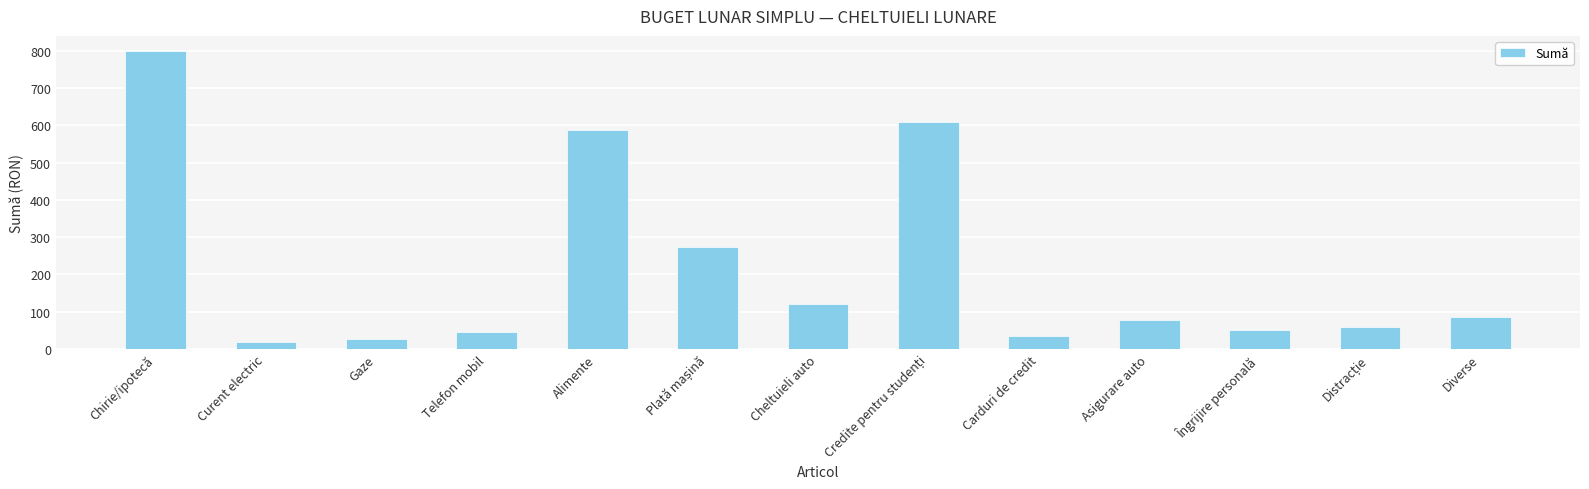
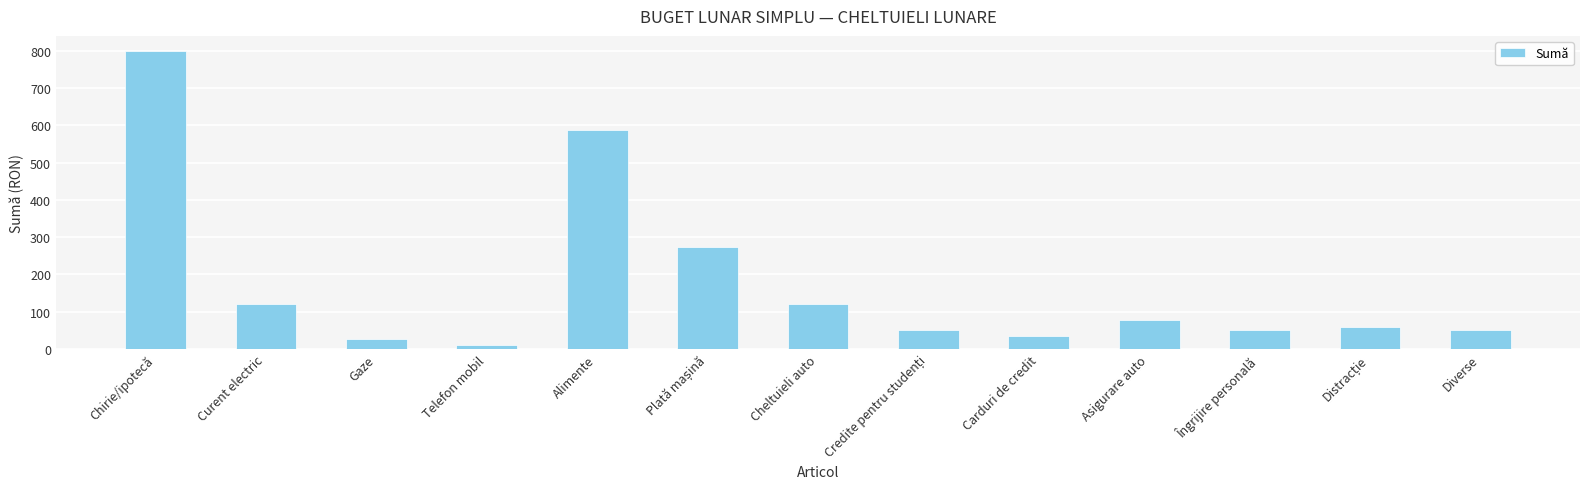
  {
    "Chirie/ipotecă": 800,
-   "Curent electric": 20,
+   "Curent electric": 120,
    "Gaze": 30,
-   "Telefon mobil": 50,
+   "Telefon mobil": 10,
    "Alimente": 590,
    "Plată mașină": 270,
    "Cheltuieli auto": 120,
-   "Credite pentru studenți": 610,
+   "Credite pentru studenți": 50,
    "Carduri de credit": 30,
    "Asigurare auto": 80,
    "Îngrijire personală": 50,
    "Distracție": 60,
-   "Diverse": 90
+   "Diverse": 50
  }
